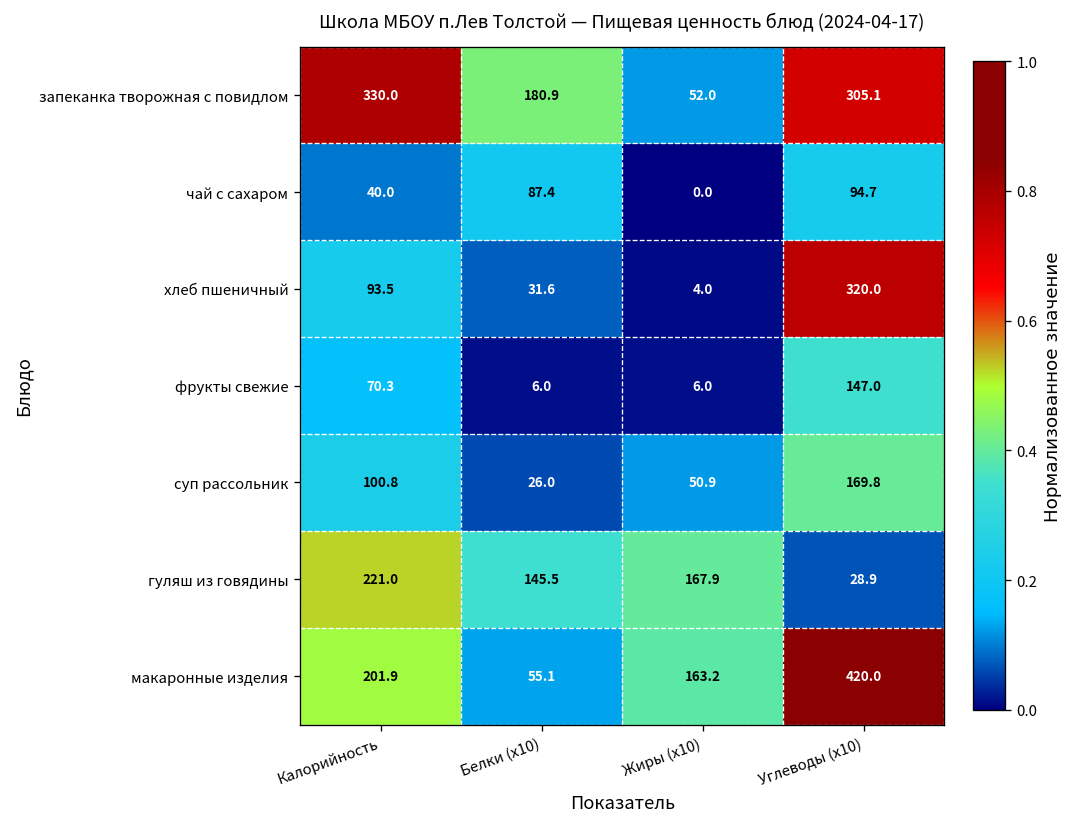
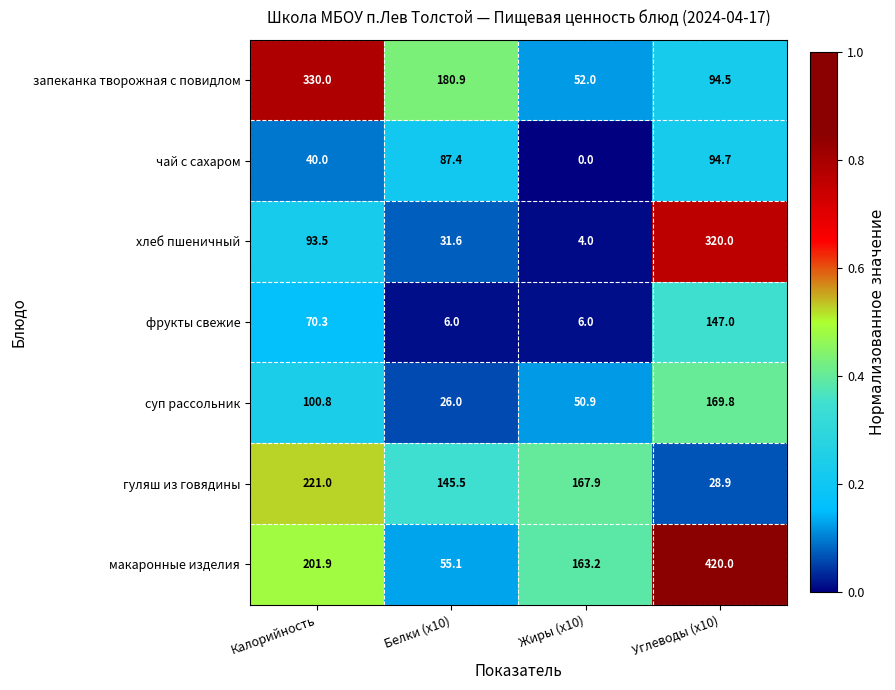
  {
    "запеканка творожная с повидлом": {
      "Калорийность": 330.0,
      "Белки (x10)": 180.9,
      "Жиры (x10)": 52.0,
-     "Углеводы (x10)": 305.1
+     "Углеводы (x10)": 94.5
    },
    "чай с сахаром": {
      "Калорийность": 40.0,
      "Белки (x10)": 87.4,
      "Жиры (x10)": 0.0,
      "Углеводы (x10)": 94.7
    },
    "хлеб пшеничный": {
      "Калорийность": 93.5,
      "Белки (x10)": 31.6,
      "Жиры (x10)": 4.0,
      "Углеводы (x10)": 320.0
    },
    "фрукты свежие": {
      "Калорийность": 70.3,
      "Белки (x10)": 6.0,
      "Жиры (x10)": 6.0,
      "Углеводы (x10)": 147.0
    },
    "суп рассольник": {
      "Калорийность": 100.8,
      "Белки (x10)": 26.0,
      "Жиры (x10)": 50.9,
      "Углеводы (x10)": 169.8
    },
    "гуляш из говядины": {
      "Калорийность": 221.0,
      "Белки (x10)": 145.5,
      "Жиры (x10)": 167.9,
      "Углеводы (x10)": 28.9
    },
    "макаронные изделия": {
      "Калорийность": 201.9,
      "Белки (x10)": 55.1,
      "Жиры (x10)": 163.2,
      "Углеводы (x10)": 420.0
    }
  }
